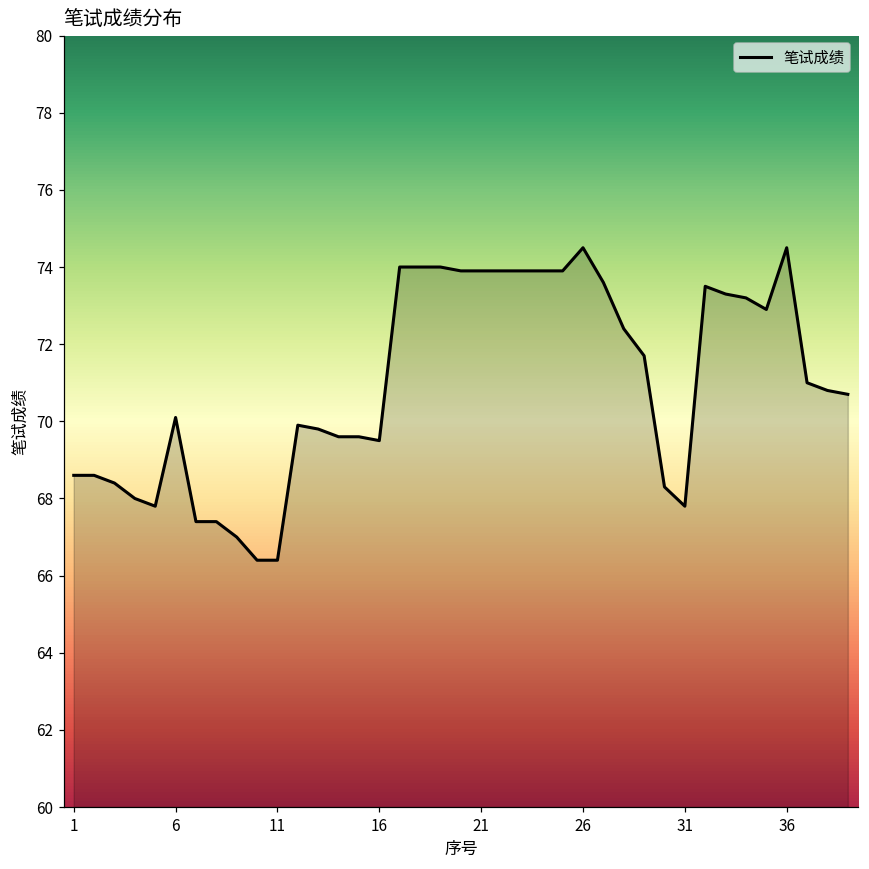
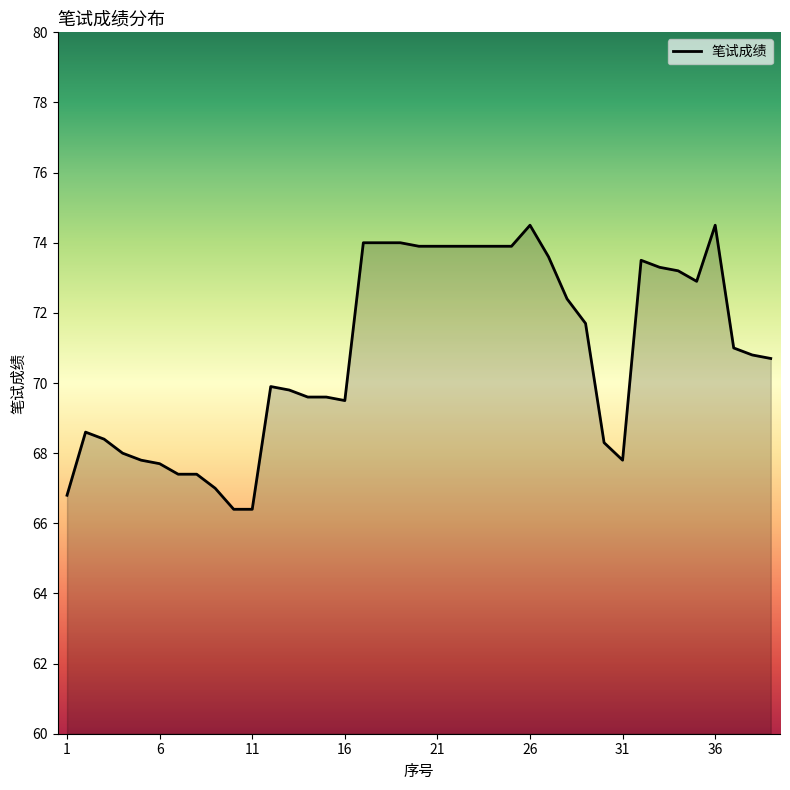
  {
-   "1": 68.6,
-   "6": 70.1,
+   "1": 66.8,
+   "6": 67.7,
    "11": 66.4,
    "16": 69.5,
    "21": 73.9,
    "26": 74.5,
    "31": 67.8,
    "36": 74.5
  }
